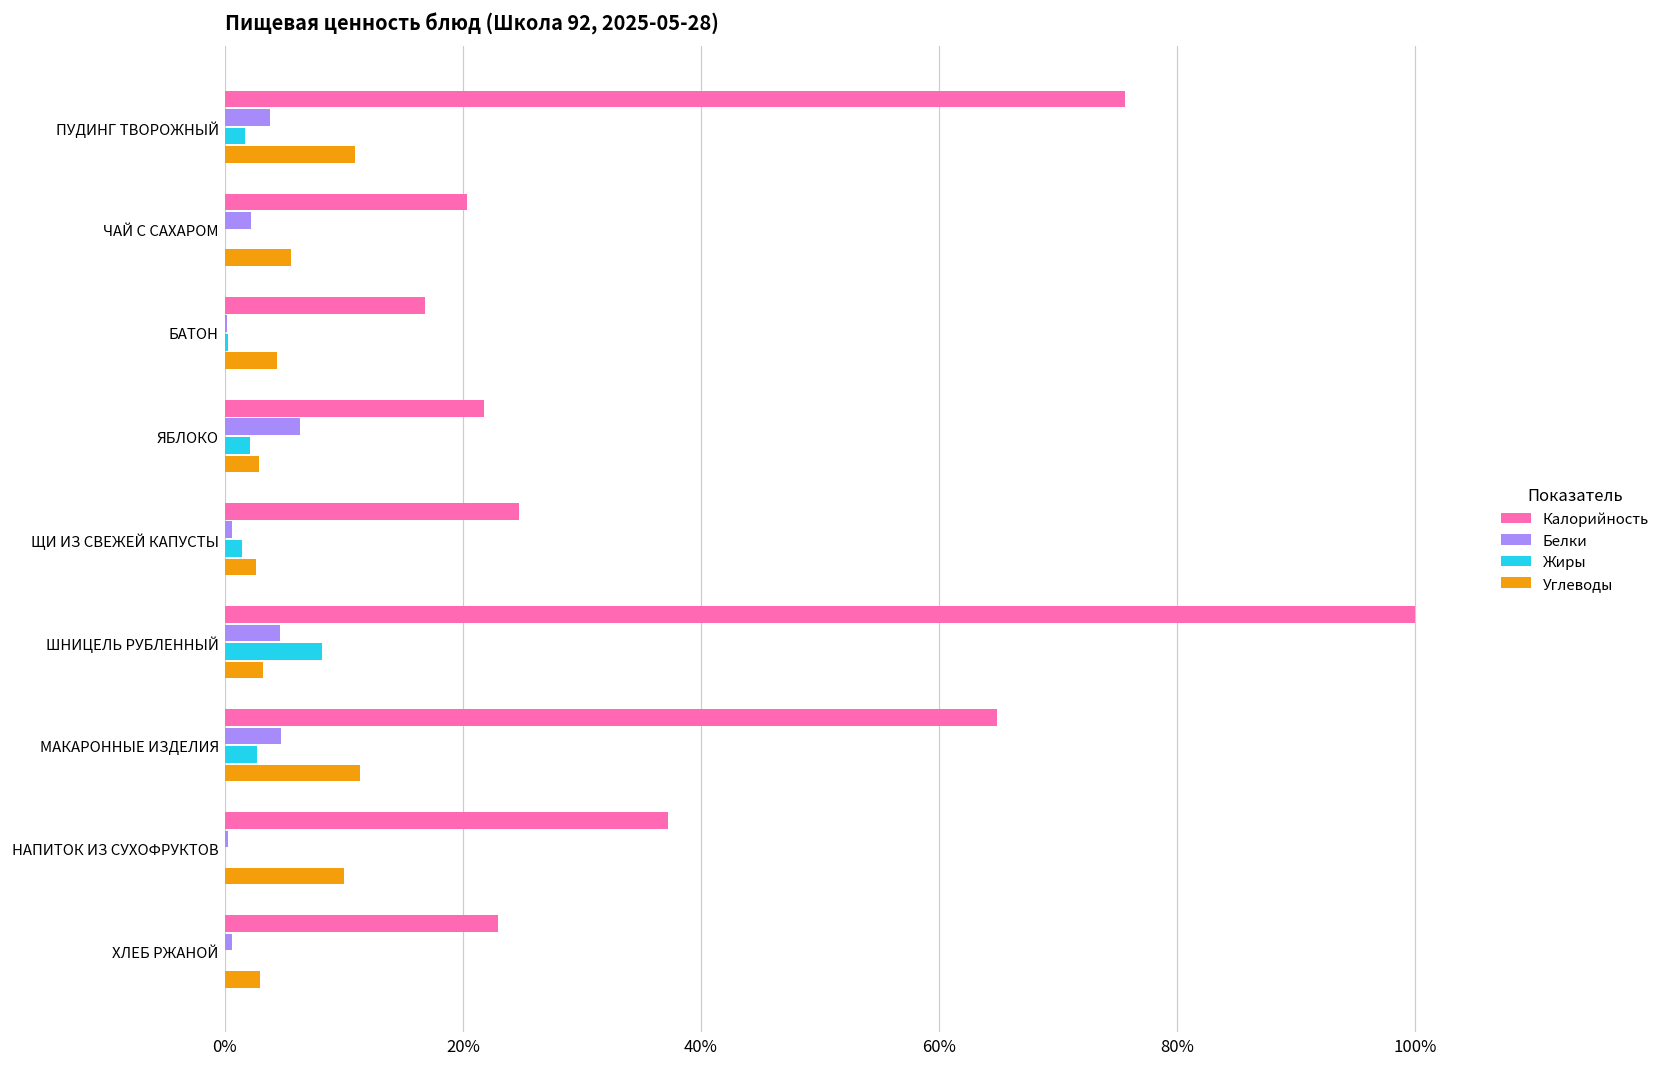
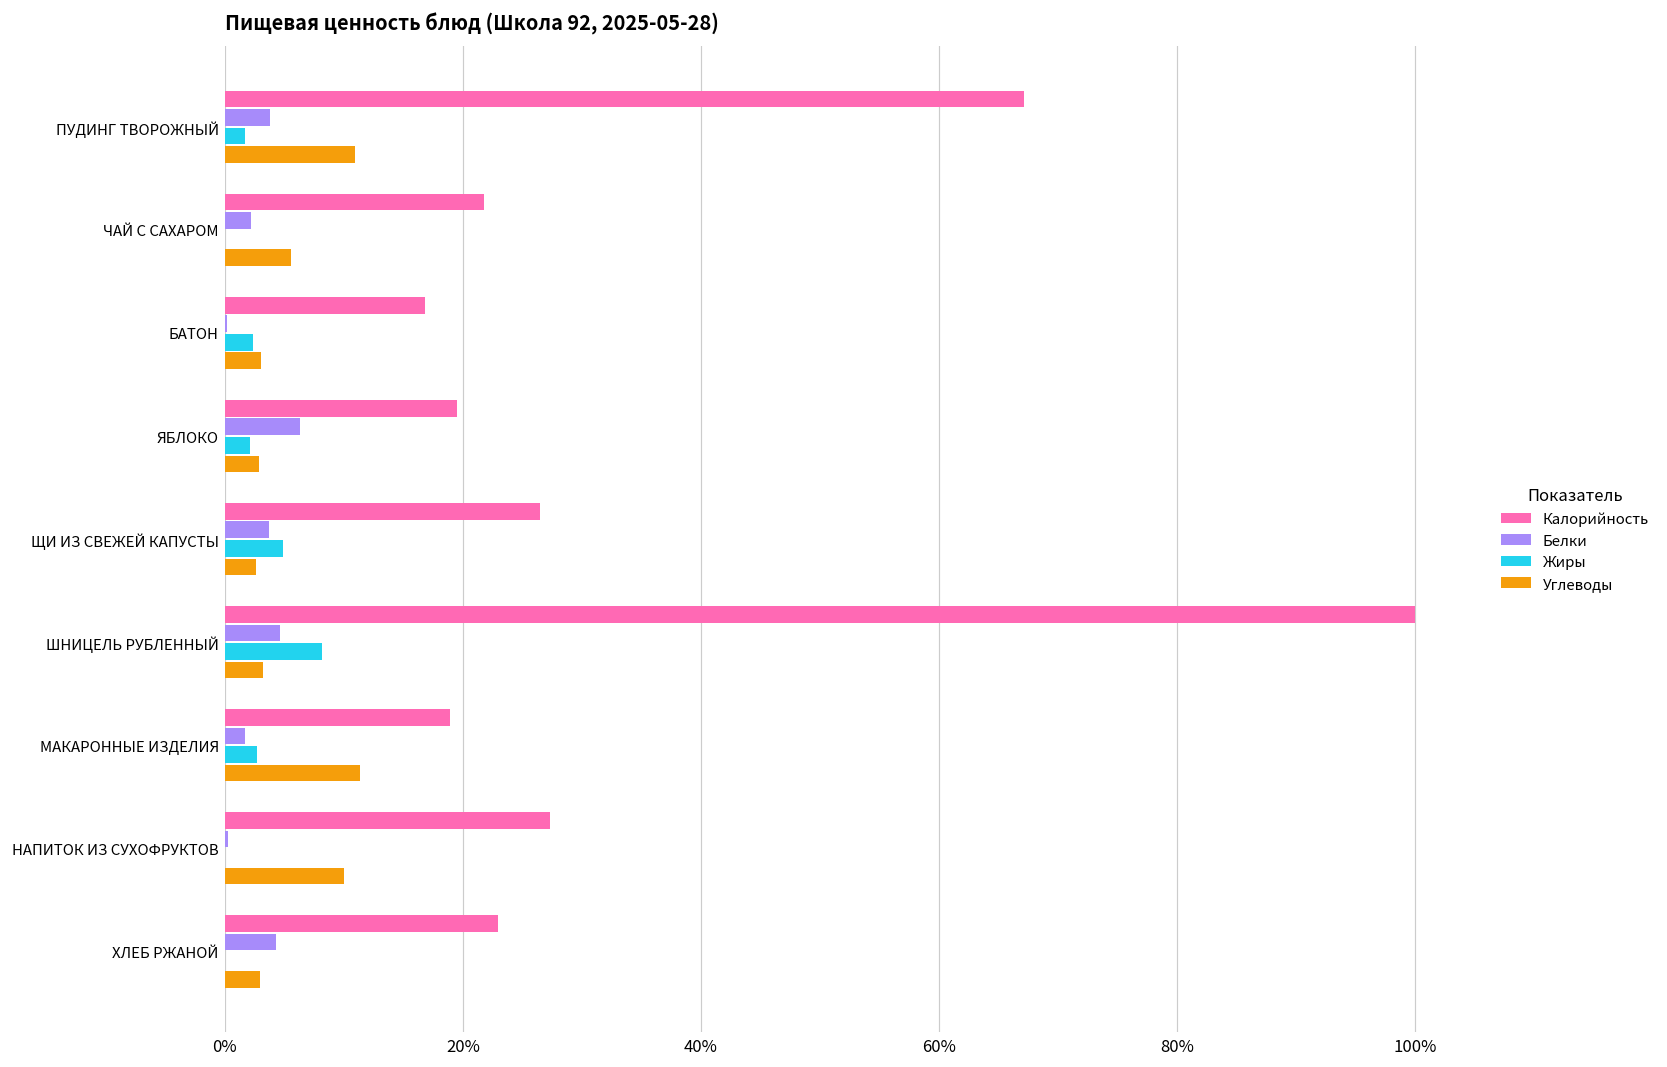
  {
    "Калорийность": {
-     "ПУДИНГ ТВОРОЖНЫЙ": "76%",
-     "ЧАЙ С САХАРОМ": "20%",
+     "ПУДИНГ ТВОРОЖНЫЙ": "67%",
+     "ЧАЙ С САХАРОМ": "22%",
      "БАТОН": "17%",
-     "ЯБЛОКО": "22%",
-     "ЩИ ИЗ СВЕЖЕЙ КАПУСТЫ": "25%",
+     "ЯБЛОКО": "19%",
+     "ЩИ ИЗ СВЕЖЕЙ КАПУСТЫ": "26%",
      "ШНИЦЕЛЬ РУБЛЕННЫЙ": "100%",
-     "МАКАРОННЫЕ ИЗДЕЛИЯ": "65%",
-     "НАПИТОК ИЗ СУХОФРУКТОВ": "37%",
+     "МАКАРОННЫЕ ИЗДЕЛИЯ": "19%",
+     "НАПИТОК ИЗ СУХОФРУКТОВ": "27%",
      "ХЛЕБ РЖАНОЙ": "23%"
    },
    "Белки": {
      "ПУДИНГ ТВОРОЖНЫЙ": "4%",
      "ЧАЙ С САХАРОМ": "2%",
      "ЯБЛОКО": "6%",
-     "ЩИ ИЗ СВЕЖЕЙ КАПУСТЫ": "1%",
+     "ЩИ ИЗ СВЕЖЕЙ КАПУСТЫ": "4%",
      "ШНИЦЕЛЬ РУБЛЕННЫЙ": "5%",
-     "МАКАРОННЫЕ ИЗДЕЛИЯ": "5%",
+     "МАКАРОННЫЕ ИЗДЕЛИЯ": "2%",
      "НАПИТОК ИЗ СУХОФРУКТОВ": "0%",
-     "ХЛЕБ РЖАНОЙ": "1%"
+     "ХЛЕБ РЖАНОЙ": "4%"
    },
    "Жиры": {
      "ПУДИНГ ТВОРОЖНЫЙ": "2%",
      "ЧАЙ С САХАРОМ": "0%",
-     "БАТОН": "0%",
+     "БАТОН": "2%",
      "ЯБЛОКО": "2%",
-     "ЩИ ИЗ СВЕЖЕЙ КАПУСТЫ": "1%",
+     "ЩИ ИЗ СВЕЖЕЙ КАПУСТЫ": "5%",
      "ШНИЦЕЛЬ РУБЛЕННЫЙ": "8%",
      "МАКАРОННЫЕ ИЗДЕЛИЯ": "3%",
      "НАПИТОК ИЗ СУХОФРУКТОВ": "0%",
      "ХЛЕБ РЖАНОЙ": "0%"
    },
    "Углеводы": {
      "ПУДИНГ ТВОРОЖНЫЙ": "11%",
      "ЧАЙ С САХАРОМ": "6%",
-     "БАТОН": "4%",
+     "БАТОН": "3%",
      "ЯБЛОКО": "3%",
      "ЩИ ИЗ СВЕЖЕЙ КАПУСТЫ": "3%",
      "ШНИЦЕЛЬ РУБЛЕННЫЙ": "3%",
      "МАКАРОННЫЕ ИЗДЕЛИЯ": "11%",
      "НАПИТОК ИЗ СУХОФРУКТОВ": "10%",
      "ХЛЕБ РЖАНОЙ": "3%"
    }
  }
